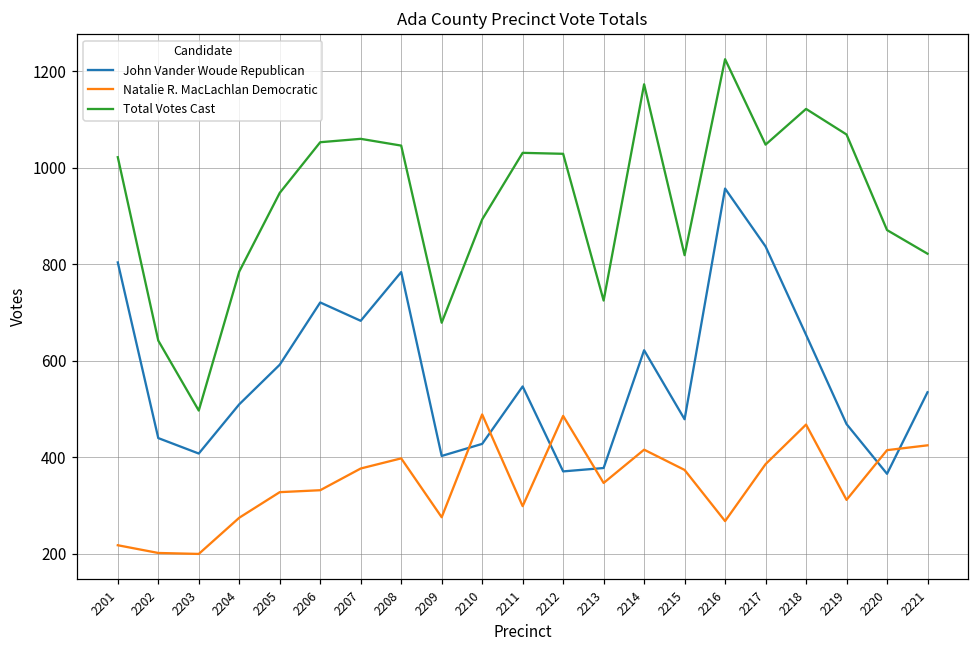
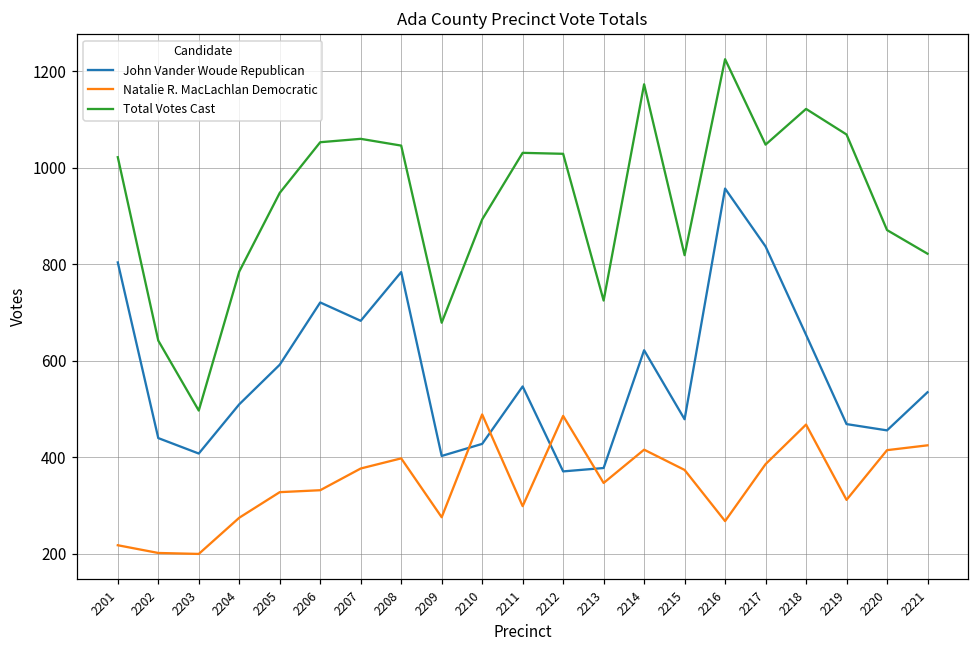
  {
    "John Vander Woude Republican": {
      "2201": 800,
      "2202": 440,
      "2203": 410,
      "2204": 510,
      "2205": 590,
      "2206": 720,
      "2207": 680,
      "2208": 780,
      "2209": 400,
      "2210": 430,
      "2211": 550,
      "2212": 370,
      "2213": 380,
      "2214": 620,
      "2215": 480,
      "2216": 960,
      "2217": 840,
      "2218": 650,
      "2219": 470,
-     "2220": 370,
+     "2220": 460,
      "2221": 540
    },
    "Natalie R. MacLachlan Democratic": {
      "2201": 220,
      "2202": 200,
      "2203": 200,
      "2204": 280,
      "2205": 330,
      "2206": 330,
      "2207": 380,
      "2208": 400,
      "2209": 280,
      "2210": 490,
      "2211": 300,
      "2212": 490,
      "2213": 350,
      "2214": 420,
      "2215": 370,
      "2216": 270,
      "2217": 390,
      "2218": 470,
      "2219": 310,
      "2220": 420,
      "2221": 430
    },
    "Total Votes Cast": {
      "2201": 1020,
      "2202": 640,
      "2203": 500,
      "2204": 790,
      "2205": 950,
      "2206": 1050,
      "2207": 1060,
      "2208": 1050,
      "2209": 680,
      "2210": 890,
      "2211": 1030,
      "2212": 1030,
      "2213": 730,
      "2214": 1170,
      "2215": 820,
      "2216": 1230,
      "2217": 1050,
      "2218": 1120,
      "2219": 1070,
      "2220": 870,
      "2221": 820
    }
  }
